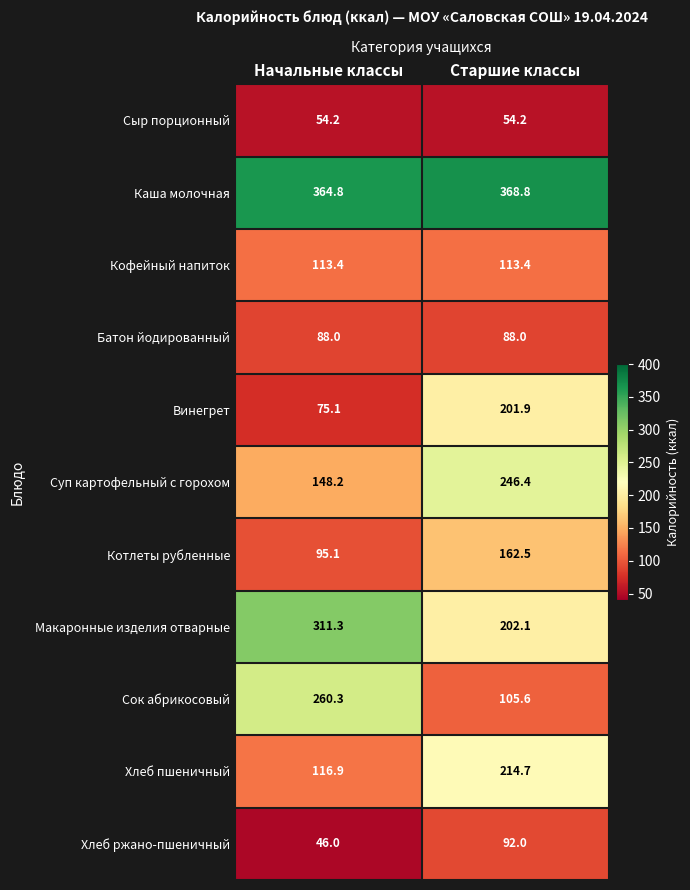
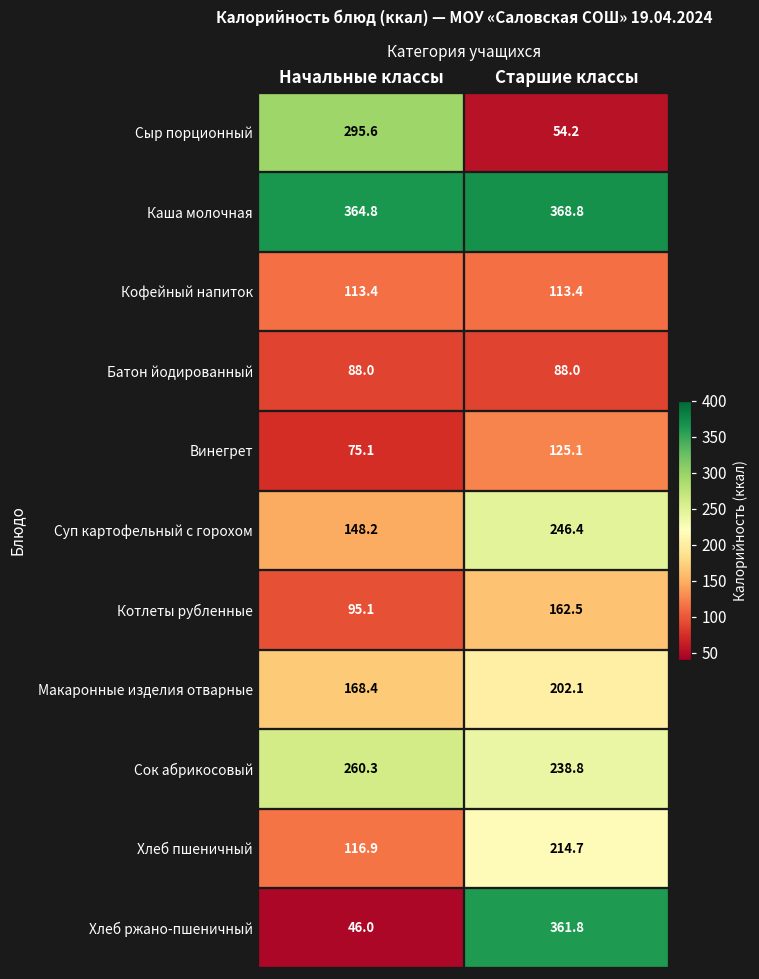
  {
    "Сыр порционный": {
-     "Начальные классы": 54.2,
+     "Начальные классы": 295.6,
      "Старшие классы": 54.2
    },
    "Каша молочная": {
      "Начальные классы": 364.8,
      "Старшие классы": 368.8
    },
    "Кофейный напиток": {
      "Начальные классы": 113.4,
      "Старшие классы": 113.4
    },
    "Батон йодированный": {
      "Начальные классы": 88.0,
      "Старшие классы": 88.0
    },
    "Винегрет": {
      "Начальные классы": 75.1,
-     "Старшие классы": 201.9
+     "Старшие классы": 125.1
    },
    "Суп картофельный с горохом": {
      "Начальные классы": 148.2,
      "Старшие классы": 246.4
    },
    "Котлеты рубленные": {
      "Начальные классы": 95.1,
      "Старшие классы": 162.5
    },
    "Макаронные изделия отварные": {
-     "Начальные классы": 311.3,
+     "Начальные классы": 168.4,
      "Старшие классы": 202.1
    },
    "Сок абрикосовый": {
      "Начальные классы": 260.3,
-     "Старшие классы": 105.6
+     "Старшие классы": 238.8
    },
    "Хлеб пшеничный": {
      "Начальные классы": 116.9,
      "Старшие классы": 214.7
    },
    "Хлеб ржано-пшеничный": {
      "Начальные классы": 46.0,
-     "Старшие классы": 92.0
+     "Старшие классы": 361.8
    }
  }
